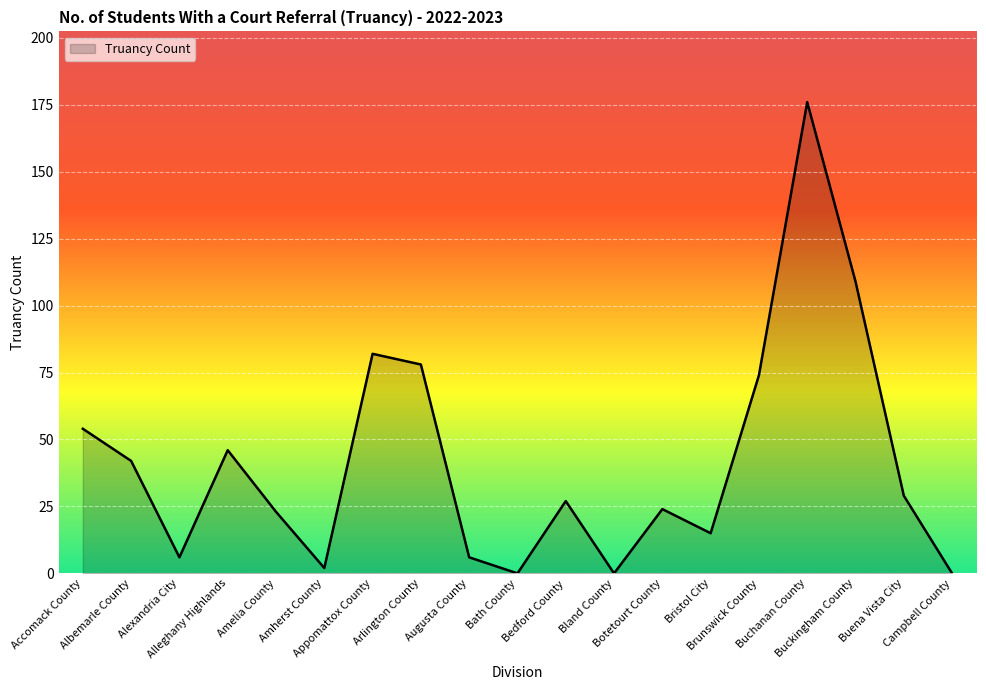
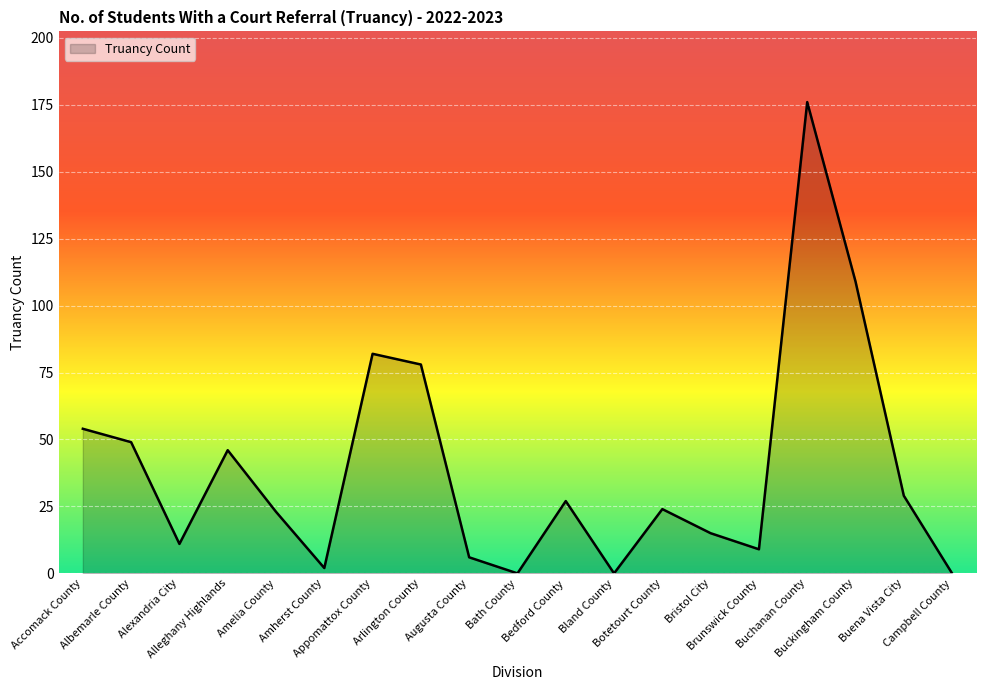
  {
    "Accomack County": 54,
-   "Albemarle County": 42,
-   "Alexandria City": 6,
+   "Albemarle County": 49,
+   "Alexandria City": 11,
    "Alleghany Highlands": 46,
    "Amelia County": 23,
    "Amherst County": 2,
    "Appomattox County": 82,
    "Arlington County": 78,
    "Augusta County": 6,
    "Bath County": 0,
    "Bedford County": 27,
    "Bland County": 0,
    "Botetourt County": 24,
    "Bristol City": 15,
-   "Brunswick County": 74,
+   "Brunswick County": 9,
    "Buchanan County": 176,
    "Buckingham County": 109,
    "Buena Vista City": 29,
    "Campbell County": 0
  }
